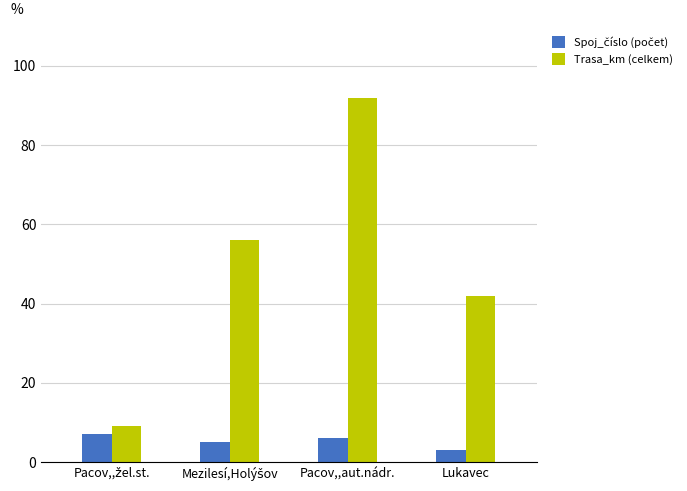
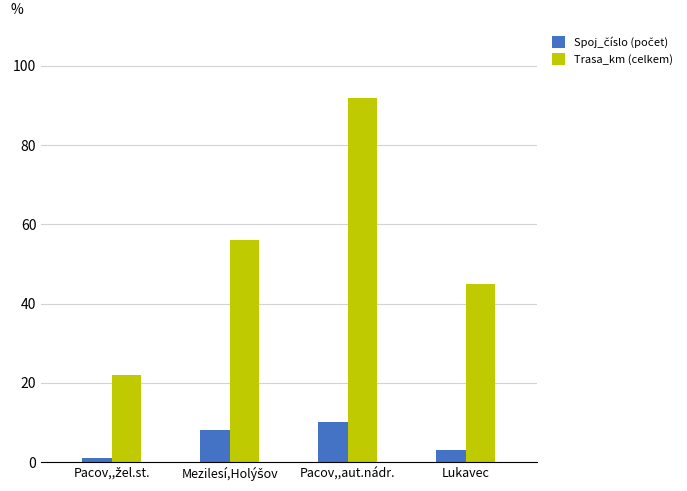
  {
    "Spoj_číslo (počet)": {
-     "Pacov,,žel.st.": 7,
-     "Mezilesí,Holýšov": 5,
-     "Pacov,,aut.nádr.": 6,
+     "Pacov,,žel.st.": 1,
+     "Mezilesí,Holýšov": 8,
+     "Pacov,,aut.nádr.": 10,
      "Lukavec": 3
    },
    "Trasa_km (celkem)": {
-     "Pacov,,žel.st.": 9,
+     "Pacov,,žel.st.": 22,
      "Mezilesí,Holýšov": 56,
      "Pacov,,aut.nádr.": 92,
-     "Lukavec": 42
+     "Lukavec": 45
    }
  }
